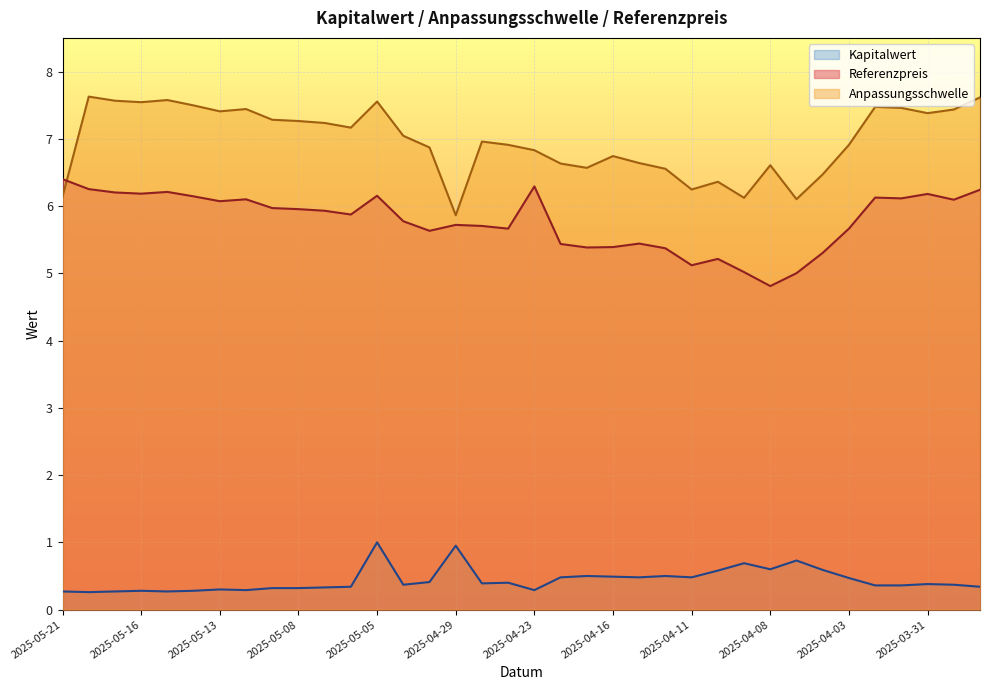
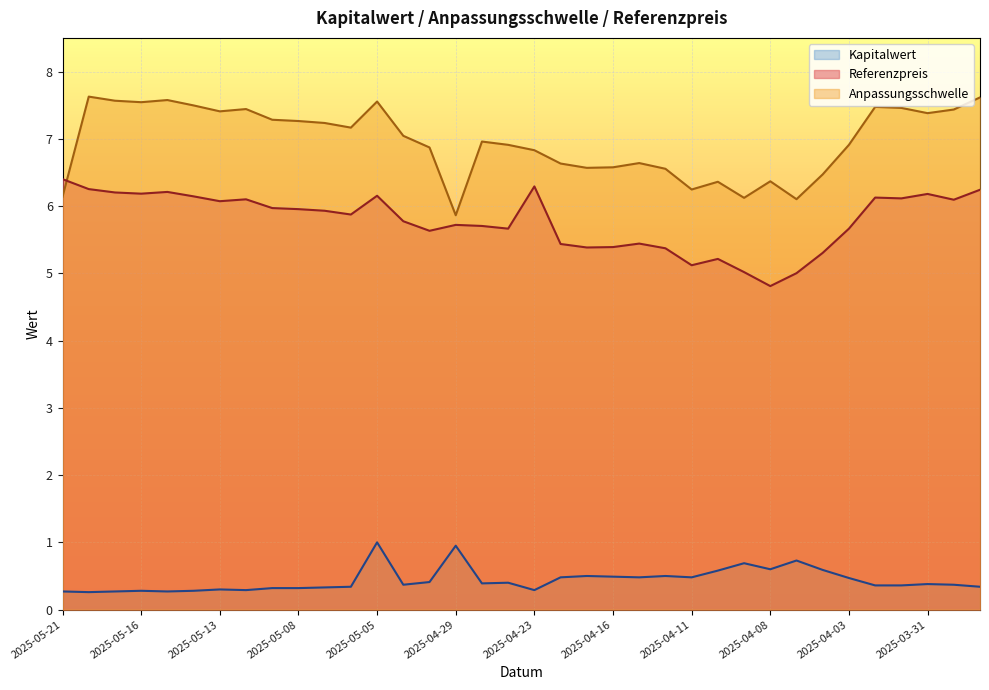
  {
    "Kapitalwert": {
      "2025-05-21": 0.3,
      "2025-05-16": 0.3,
      "2025-05-13": 0.3,
      "2025-05-08": 0.3,
      "2025-05-05": 1.0,
      "2025-04-29": 1.0,
      "2025-04-23": 0.3,
      "2025-04-16": 0.5,
      "2025-04-11": 0.5,
      "2025-04-08": 0.6,
      "2025-04-03": 0.5,
      "2025-03-31": 0.4
    },
    "Referenzpreis": {
      "2025-05-21": 6.4,
      "2025-05-16": 6.2,
      "2025-05-13": 6.1,
      "2025-05-08": 6.0,
      "2025-05-05": 6.2,
      "2025-04-29": 5.7,
      "2025-04-23": 6.3,
      "2025-04-16": 5.4,
      "2025-04-11": 5.1,
      "2025-04-08": 4.8,
      "2025-04-03": 5.7,
      "2025-03-31": 6.2
    },
    "Anpassungsschwelle": {
      "2025-05-21": 6.1,
      "2025-05-16": 7.5,
      "2025-05-13": 7.4,
      "2025-05-08": 7.3,
      "2025-05-05": 7.6,
      "2025-04-29": 5.9,
      "2025-04-23": 6.8,
-     "2025-04-16": 6.7,
+     "2025-04-16": 6.6,
      "2025-04-11": 6.2,
-     "2025-04-08": 6.6,
+     "2025-04-08": 6.4,
      "2025-04-03": 6.9,
      "2025-03-31": 7.4
    }
  }
